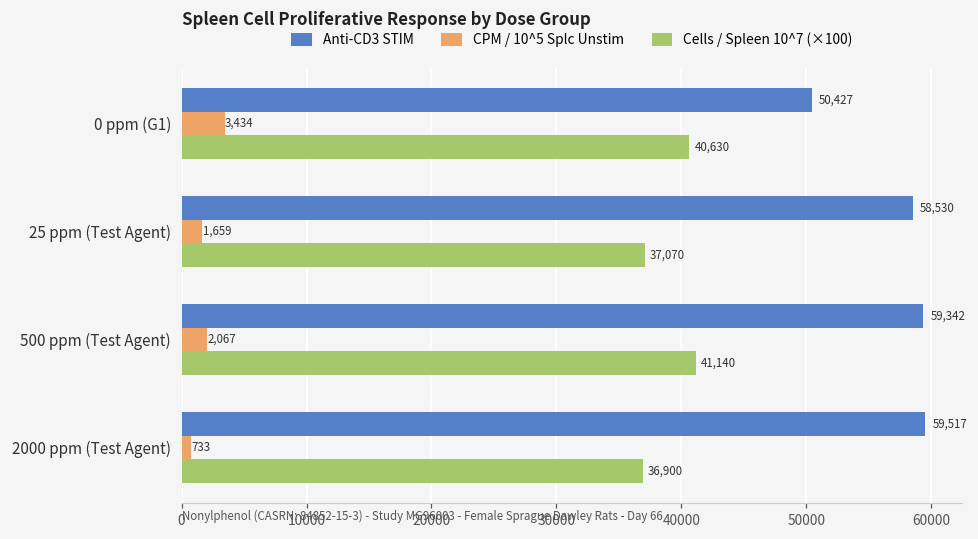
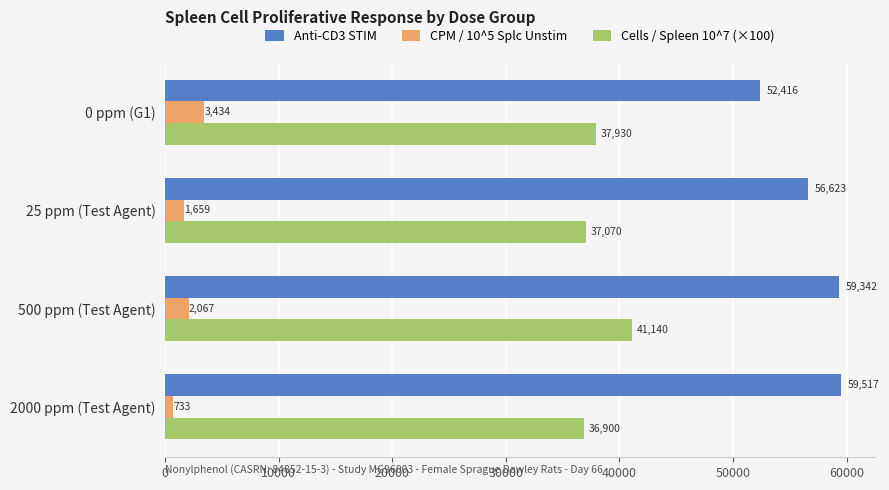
  {
    "Anti-CD3 STIM": {
-     "0 ppm (G1)": "50,427",
-     "25 ppm (Test Agent)": "58,530",
+     "0 ppm (G1)": "52,416",
+     "25 ppm (Test Agent)": "56,623",
      "500 ppm (Test Agent)": "59,342",
      "2000 ppm (Test Agent)": "59,517"
    },
    "CPM / 10^5 Splc Unstim": {
      "0 ppm (G1)": "3,434",
      "25 ppm (Test Agent)": "1,659",
      "500 ppm (Test Agent)": "2,067",
      "2000 ppm (Test Agent)": "733"
    },
    "Cells / Spleen 10^7 (×100)": {
-     "0 ppm (G1)": "40,630",
+     "0 ppm (G1)": "37,930",
      "25 ppm (Test Agent)": "37,070",
      "500 ppm (Test Agent)": "41,140",
      "2000 ppm (Test Agent)": "36,900"
    }
  }
